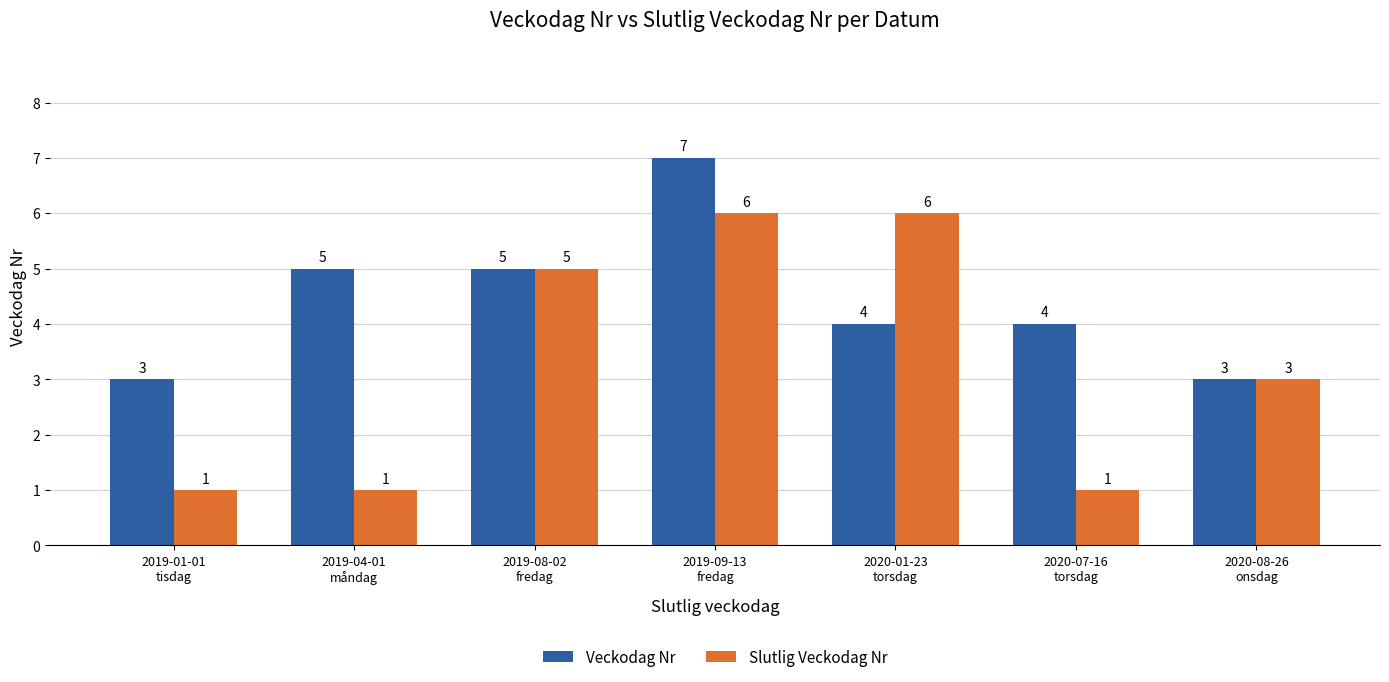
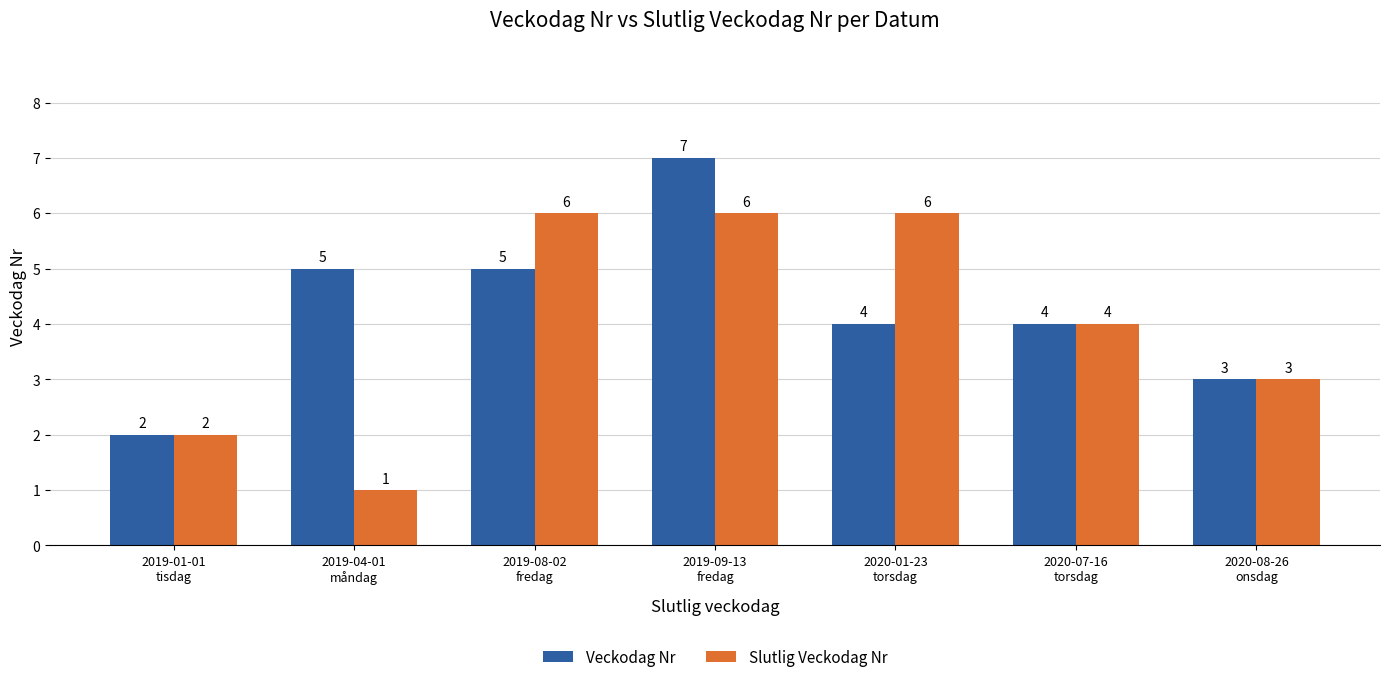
  {
    "Veckodag Nr": {
-     "2019-01-01 tisdag": 3,
+     "2019-01-01 tisdag": 2,
      "2019-04-01 måndag": 5,
      "2019-08-02 fredag": 5,
      "2019-09-13 fredag": 7,
      "2020-01-23 torsdag": 4,
      "2020-07-16 torsdag": 4,
      "2020-08-26 onsdag": 3
    },
    "Slutlig Veckodag Nr": {
-     "2019-01-01 tisdag": 1,
+     "2019-01-01 tisdag": 2,
      "2019-04-01 måndag": 1,
-     "2019-08-02 fredag": 5,
+     "2019-08-02 fredag": 6,
      "2019-09-13 fredag": 6,
      "2020-01-23 torsdag": 6,
-     "2020-07-16 torsdag": 1,
+     "2020-07-16 torsdag": 4,
      "2020-08-26 onsdag": 3
    }
  }
